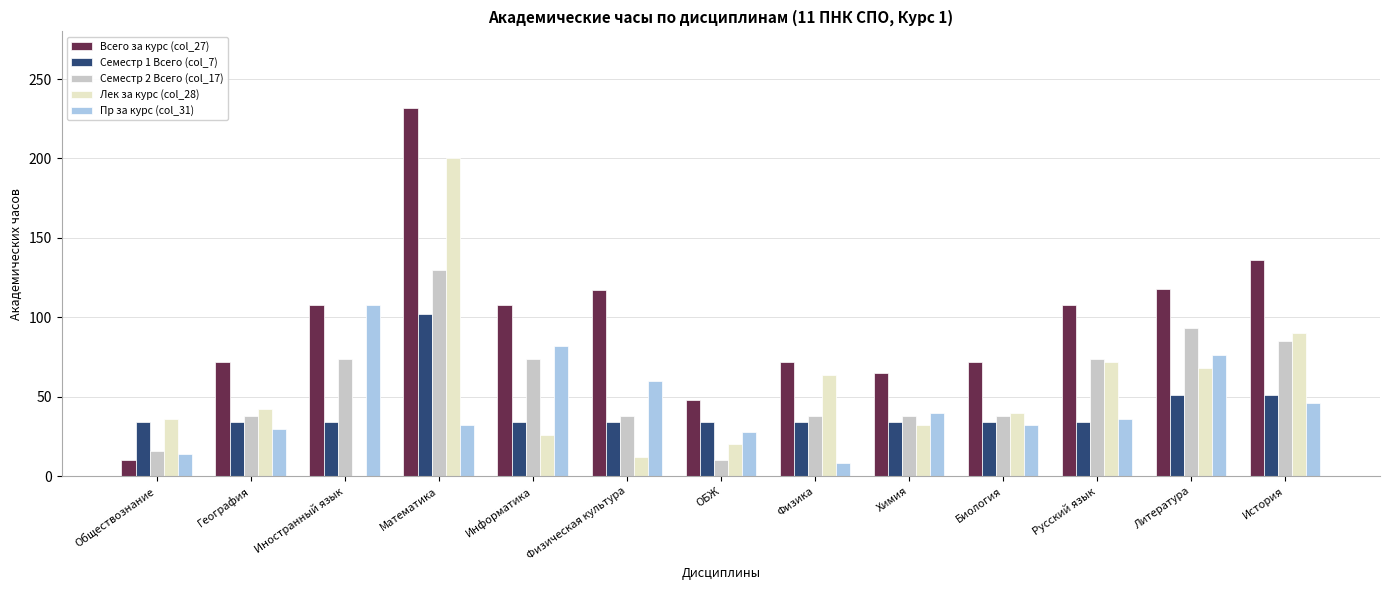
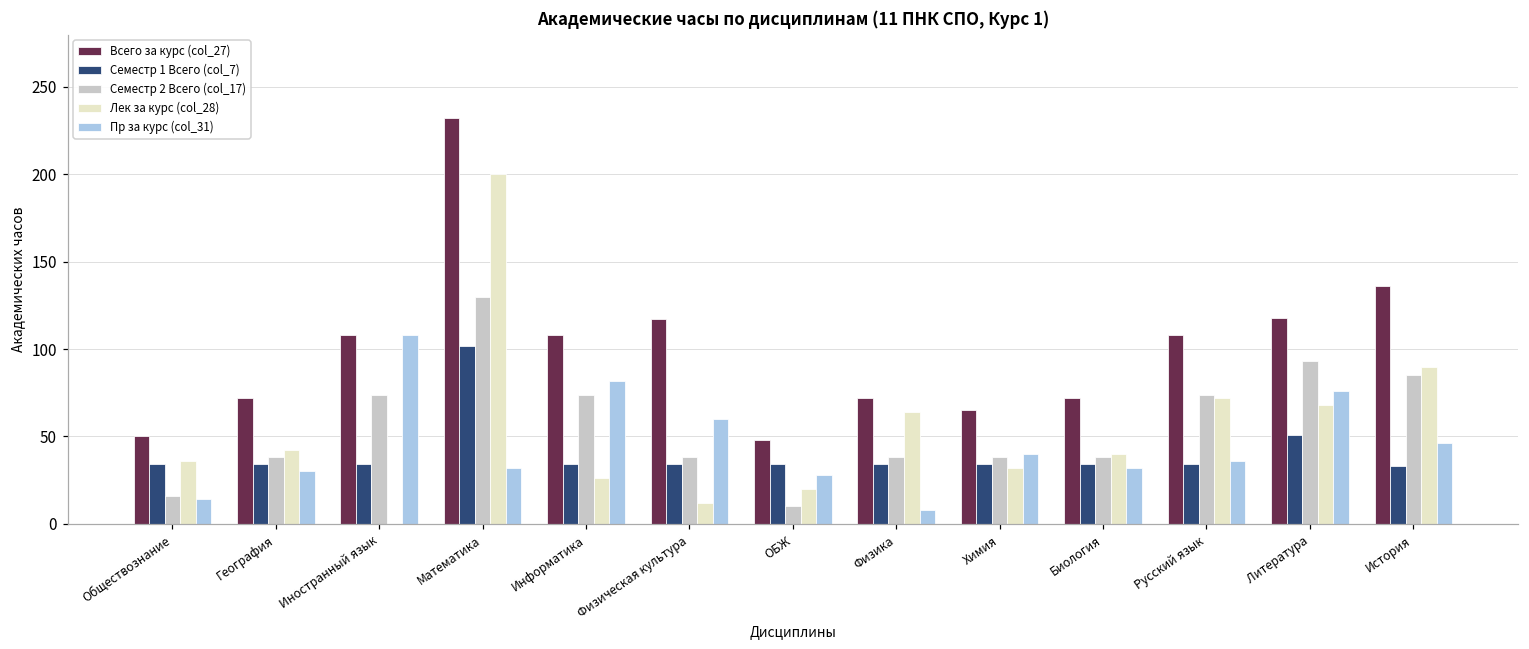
  {
    "Всего за курс (col_27)": {
-     "Обществознание": 10,
+     "Обществознание": 50,
      "География": 72,
      "Иностранный язык": 108,
      "Математика": 232,
      "Информатика": 108,
      "Физическая культура": 117,
      "ОБЖ": 48,
      "Физика": 72,
      "Химия": 65,
      "Биология": 72,
      "Русский язык": 108,
      "Литература": 118,
      "История": 136
    },
    "Семестр 1 Всего (col_7)": {
      "Обществознание": 34,
      "География": 34,
      "Иностранный язык": 34,
      "Математика": 102,
      "Информатика": 34,
      "Физическая культура": 34,
      "ОБЖ": 34,
      "Физика": 34,
      "Химия": 34,
      "Биология": 34,
      "Русский язык": 34,
      "Литература": 51,
-     "История": 51
+     "История": 33
    }
  }
